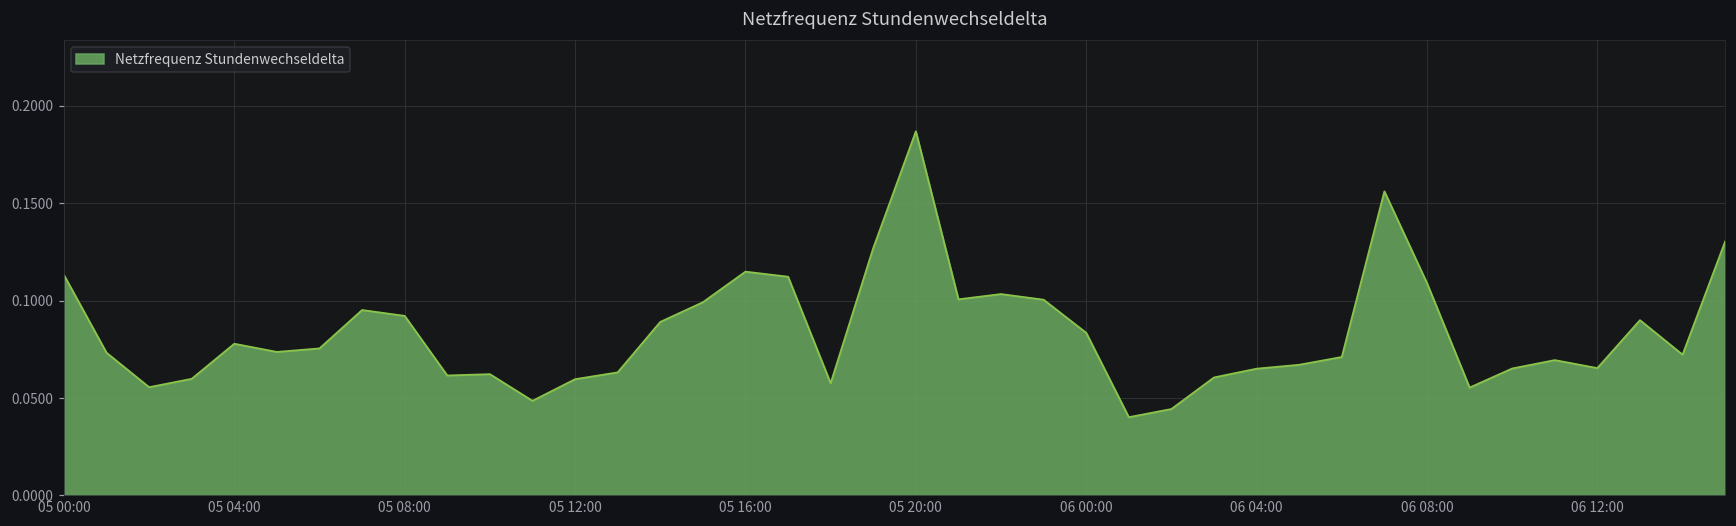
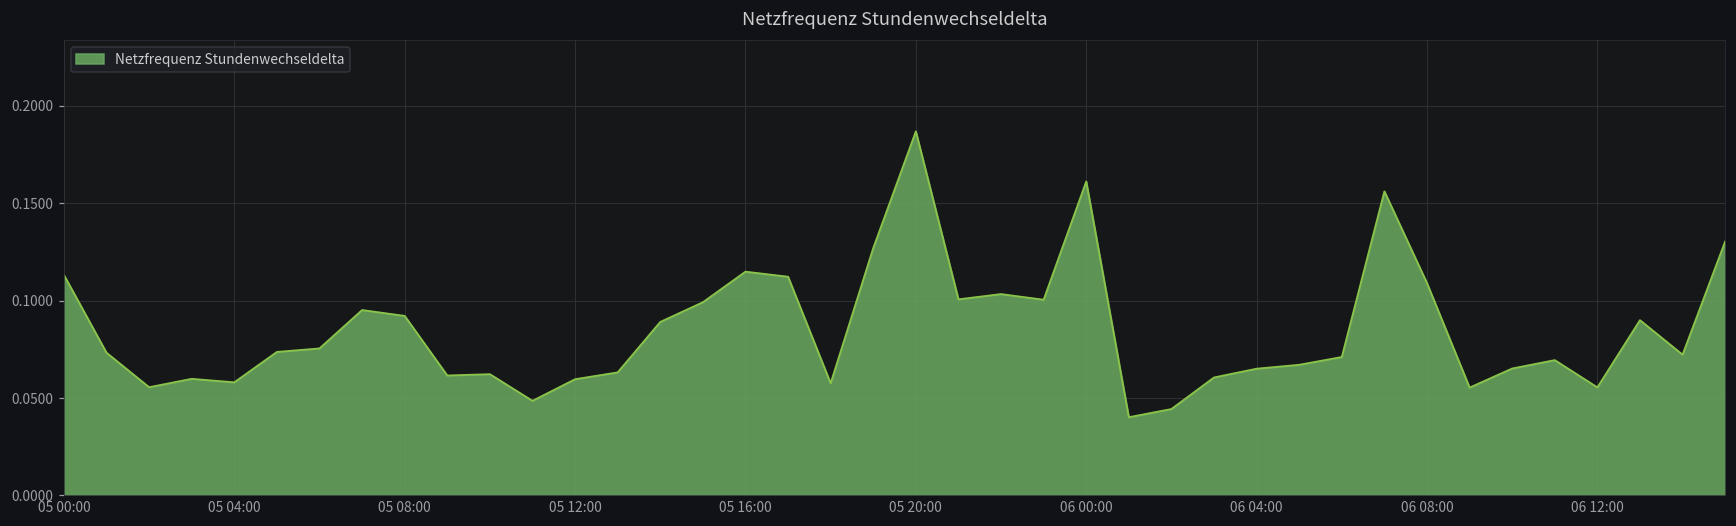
  {
    "05 00:00": 0.113,
-   "05 04:00": 0.078,
+   "05 04:00": 0.058,
    "05 08:00": 0.092,
    "05 12:00": 0.060,
    "05 16:00": 0.115,
    "05 20:00": 0.187,
-   "06 00:00": 0.083,
+   "06 00:00": 0.161,
    "06 04:00": 0.065,
    "06 08:00": 0.109,
-   "06 12:00": 0.065
+   "06 12:00": 0.055
  }
